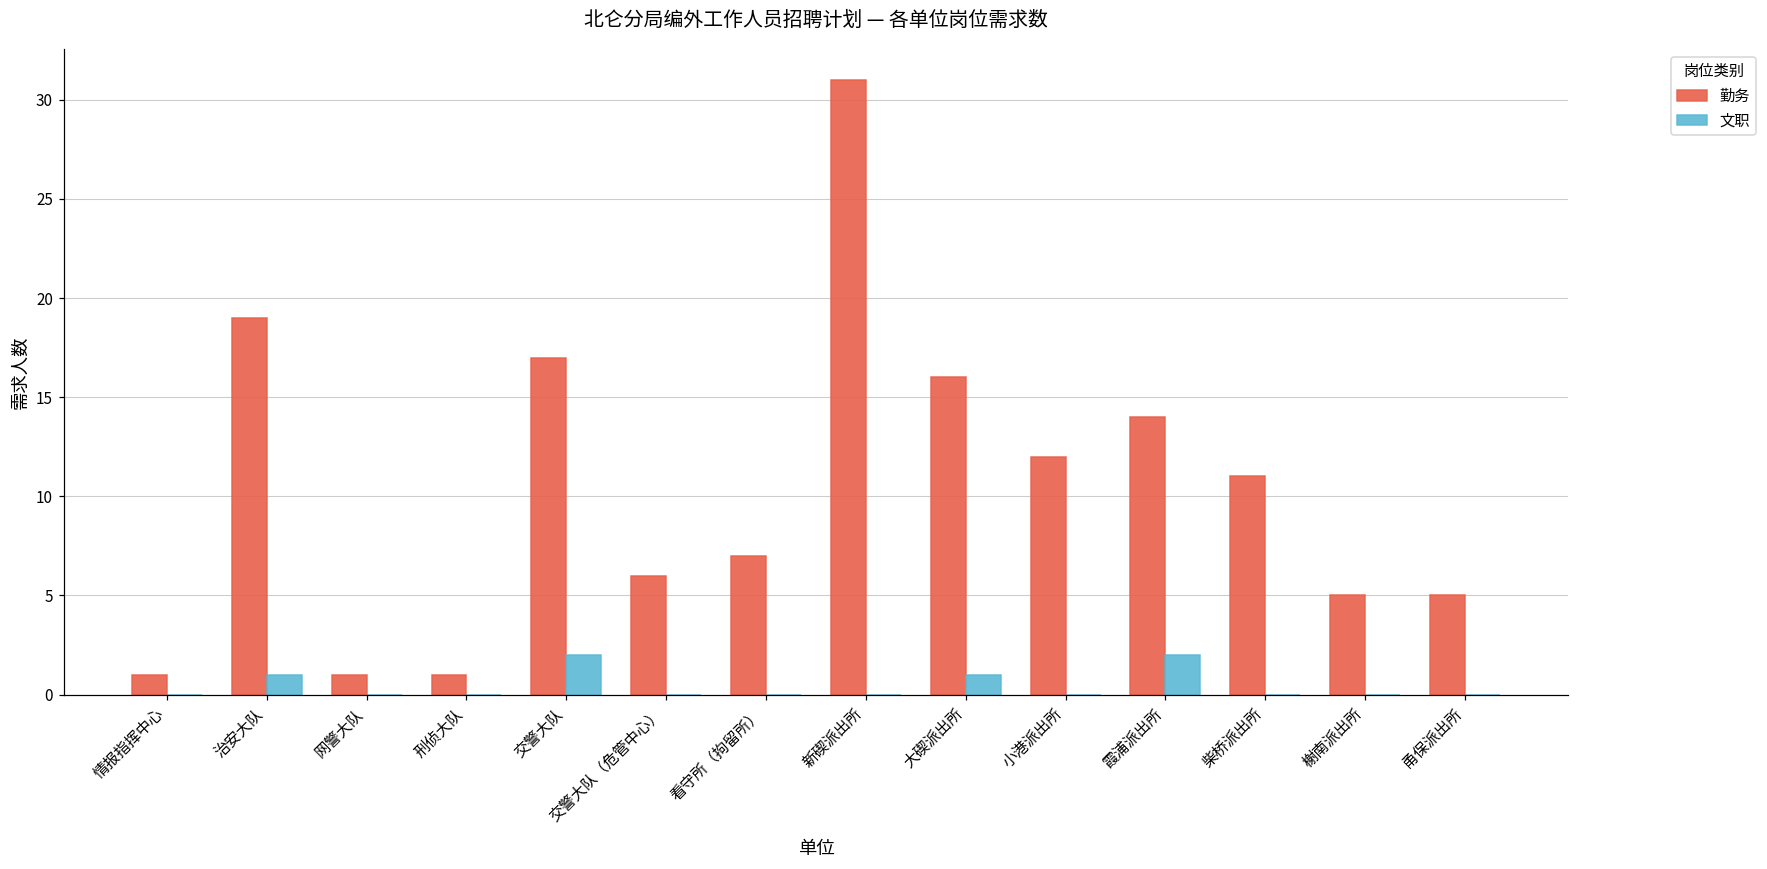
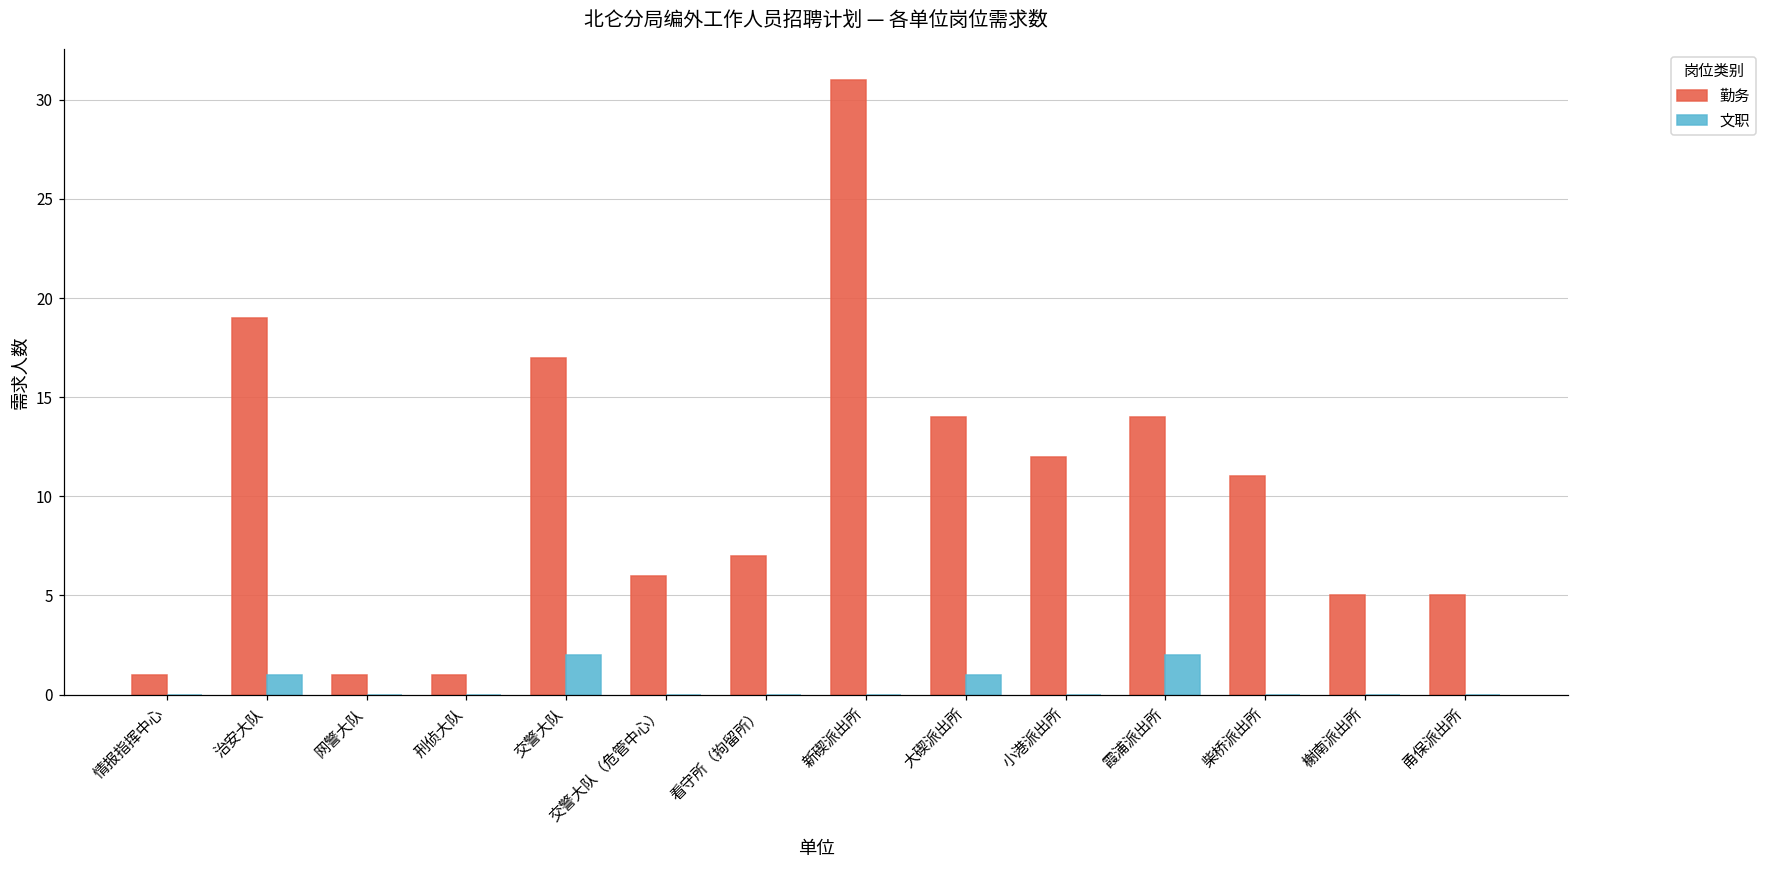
  {
    "勤务": {
      "情报指挥中心": 1,
      "治安大队": 19,
      "网警大队": 1,
      "刑侦大队": 1,
      "交警大队": 17,
      "交警大队（危管中心）": 6,
      "看守所（拘留所）": 7,
      "新碶派出所": 31,
-     "大碶派出所": 16,
+     "大碶派出所": 14,
      "小港派出所": 12,
      "霞浦派出所": 14,
      "柴桥派出所": 11,
      "榭南派出所": 5,
      "甬保派出所": 5
    },
    "文职": {
      "情报指挥中心": 0,
      "治安大队": 1,
      "网警大队": 0,
      "刑侦大队": 0,
      "交警大队": 2,
      "交警大队（危管中心）": 0,
      "看守所（拘留所）": 0,
      "新碶派出所": 0,
      "大碶派出所": 1,
      "小港派出所": 0,
      "霞浦派出所": 2,
      "柴桥派出所": 0,
      "榭南派出所": 0,
      "甬保派出所": 0
    }
  }
